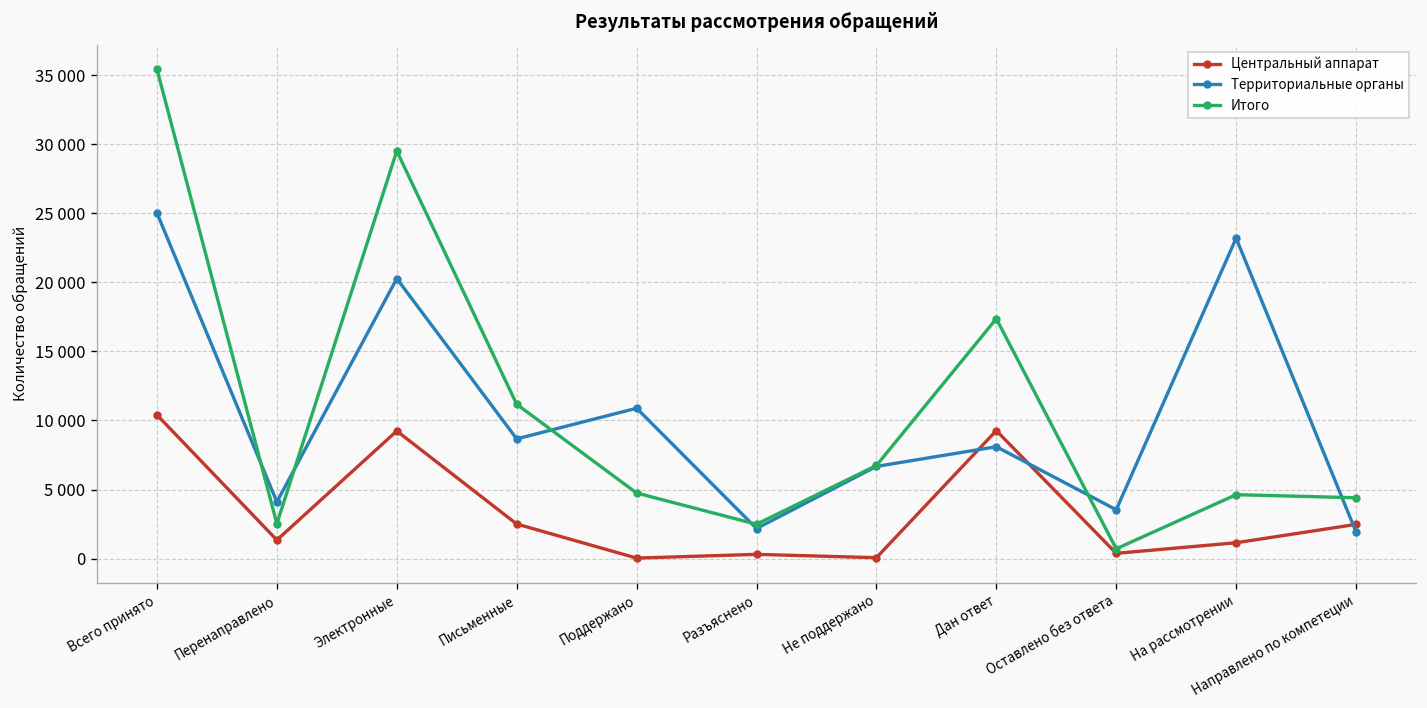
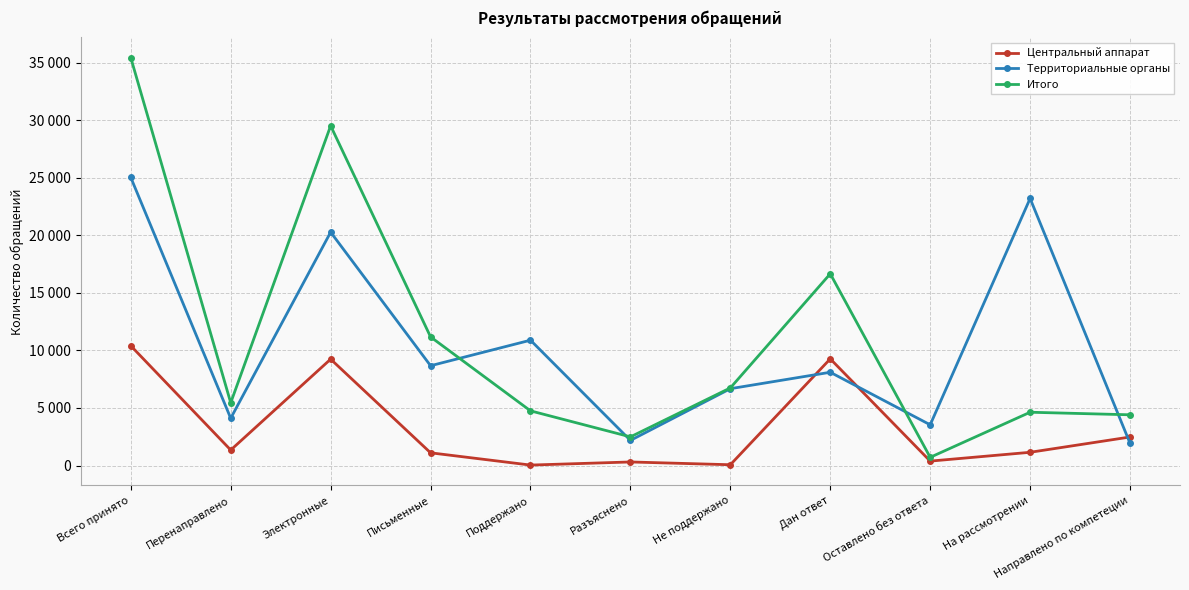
  {
    "Центральный аппарат": {
      "Всего принято": 10400,
      "Перенаправлено": 1300,
      "Электронные": 9200,
-     "Письменные": 2500,
+     "Письменные": 1100,
      "Поддержано": 0,
      "Разъяснено": 300,
      "Не поддержано": 100,
      "Дан ответ": 9300,
      "Оставлено без ответа": 400,
      "На рассмотрении": 1100,
      "Направлено по компетеции": 2500
    },
    "Территориальные органы": {
      "Всего принято": 25000,
      "Перенаправлено": 4100,
      "Электронные": 20300,
      "Письменные": 8700,
      "Поддержано": 10900,
      "Разъяснено": 2200,
      "Дан ответ": 8100,
      "Оставлено без ответа": 3500,
      "На рассмотрении": 23200,
      "Направлено по компетеции": 1900
    },
    "Итого": {
      "Всего принято": 35400,
-     "Перенаправлено": 2500,
+     "Перенаправлено": 5400,
      "Электронные": 29500,
      "Письменные": 11200,
      "Поддержано": 4700,
      "Разъяснено": 2500,
-     "Дан ответ": 17400,
+     "Дан ответ": 16700,
      "Оставлено без ответа": 700,
      "На рассмотрении": 4600,
      "Направлено по компетеции": 4400
    }
  }
